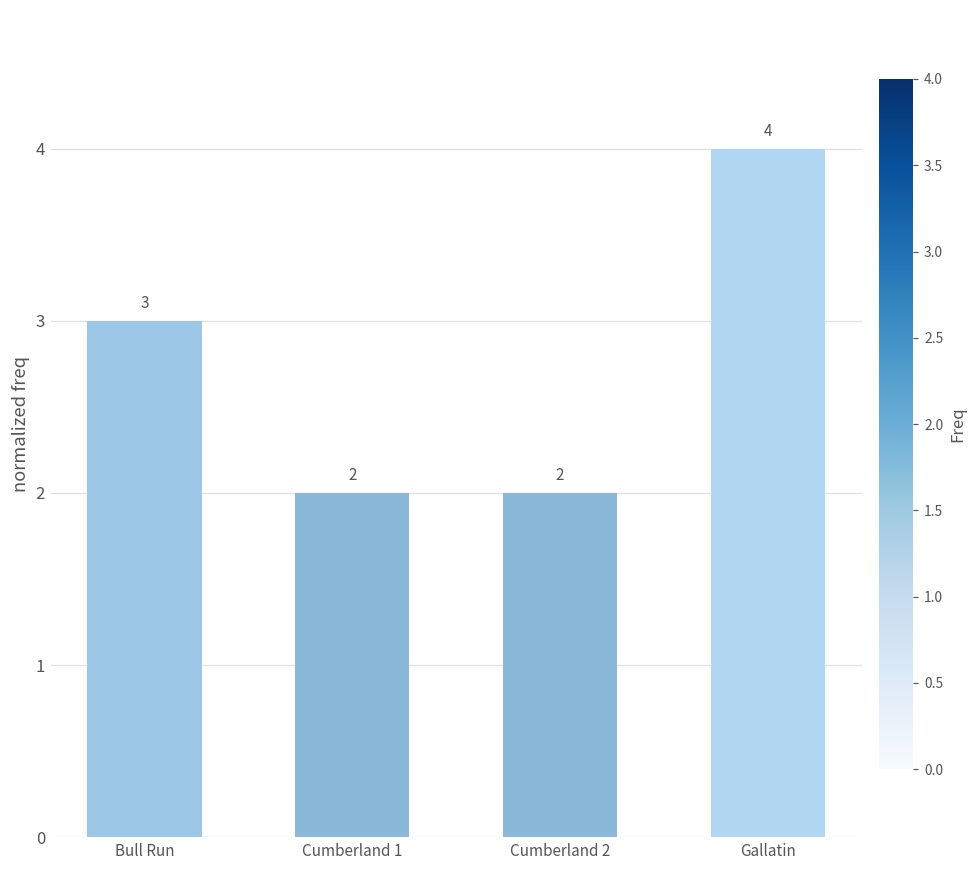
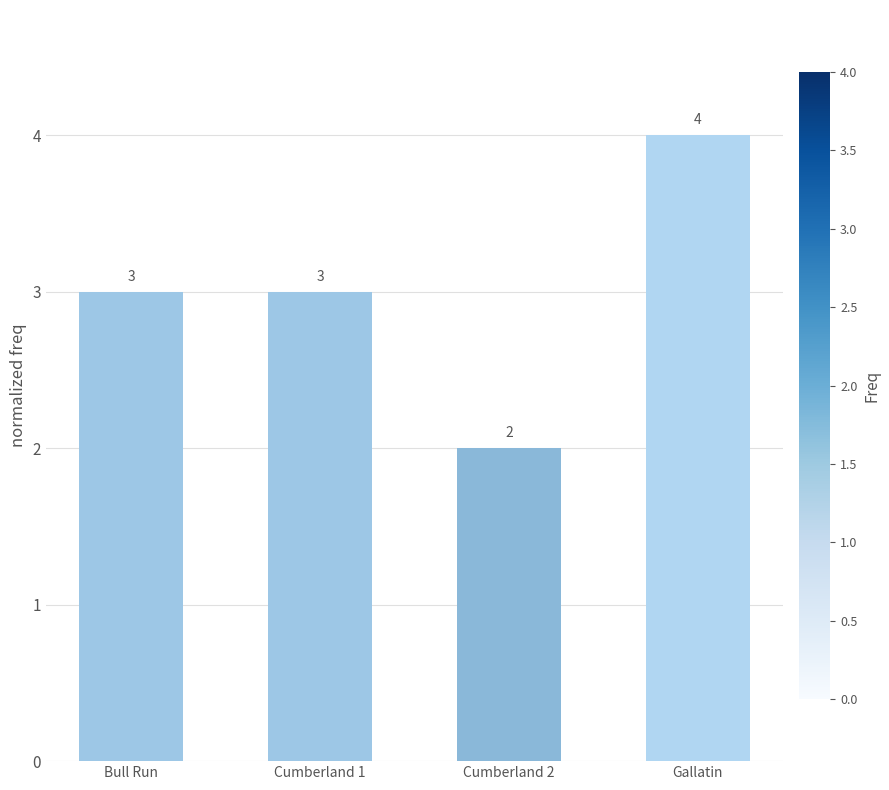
  {
    "Bull Run": 3,
-   "Cumberland 1": 2,
+   "Cumberland 1": 3,
    "Cumberland 2": 2,
    "Gallatin": 4
  }
